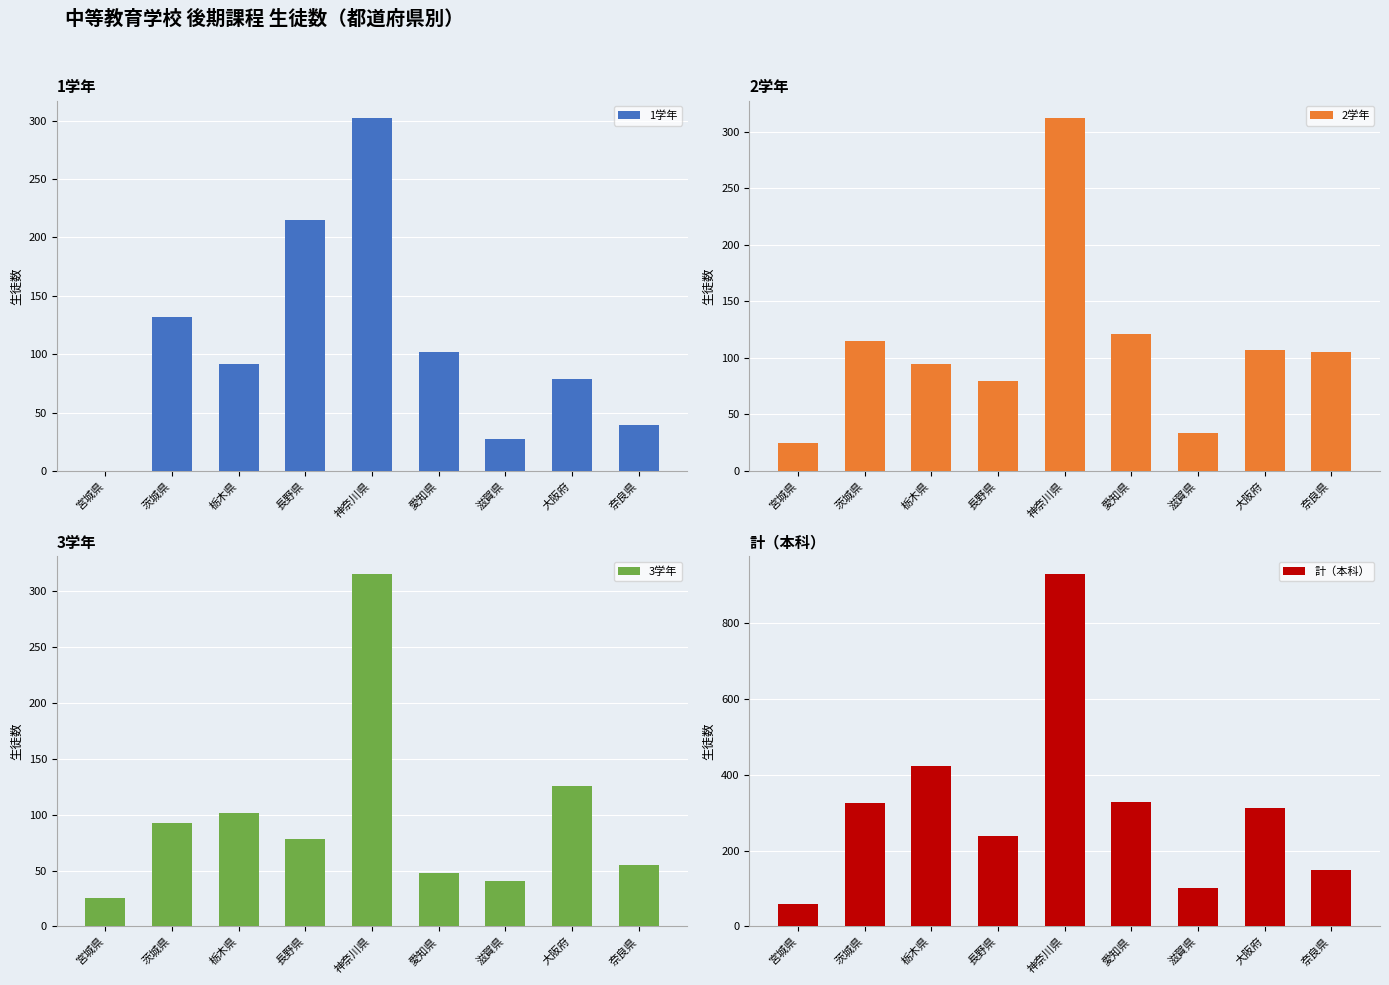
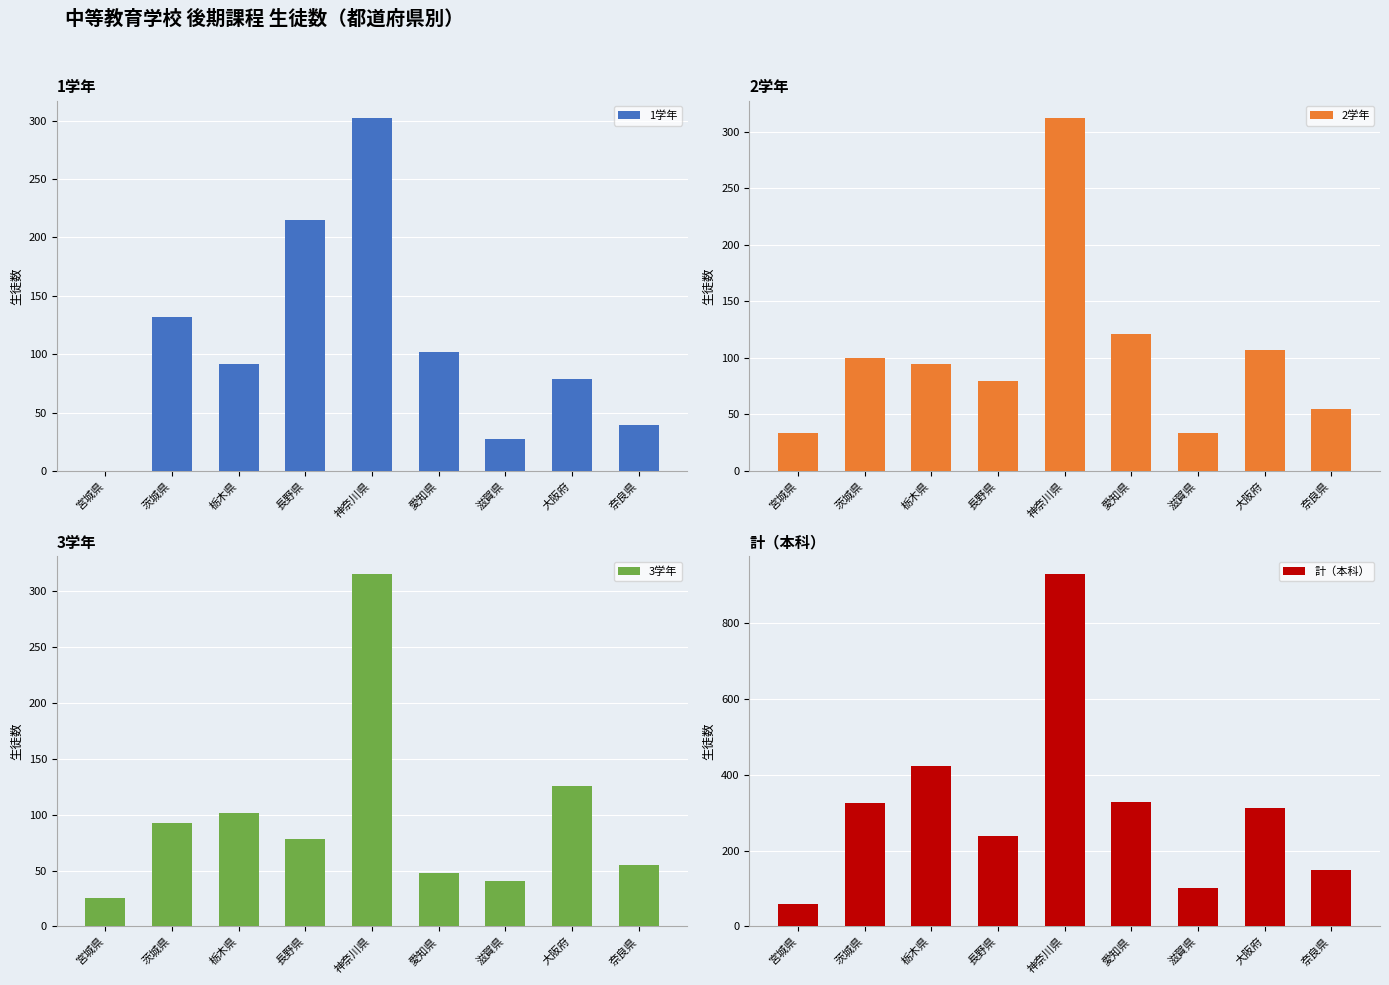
  {
    "1学年": {
      "宮城県": 0,
      "茨城県": 132,
      "栃木県": 92,
      "長野県": 215,
      "神奈川県": 302,
      "愛知県": 102,
      "滋賀県": 27,
      "大阪府": 79,
      "奈良県": 39
    },
    "2学年": {
-     "宮城県": 25,
-     "茨城県": 115,
+     "宮城県": 34,
+     "茨城県": 100,
      "栃木県": 95,
      "長野県": 80,
      "神奈川県": 312,
      "愛知県": 121,
      "滋賀県": 34,
      "大阪府": 107,
-     "奈良県": 105
+     "奈良県": 55
    },
    "3学年": {
      "宮城県": 25,
      "茨城県": 93,
      "栃木県": 102,
      "長野県": 78,
      "神奈川県": 316,
      "愛知県": 48,
      "滋賀県": 41,
      "大阪府": 126,
      "奈良県": 55
    },
    "計（本科）": {
      "宮城県": 60,
      "茨城県": 330,
      "栃木県": 420,
      "長野県": 240,
      "神奈川県": 930,
      "愛知県": 330,
      "滋賀県": 100,
      "大阪府": 310,
      "奈良県": 150
    }
  }
